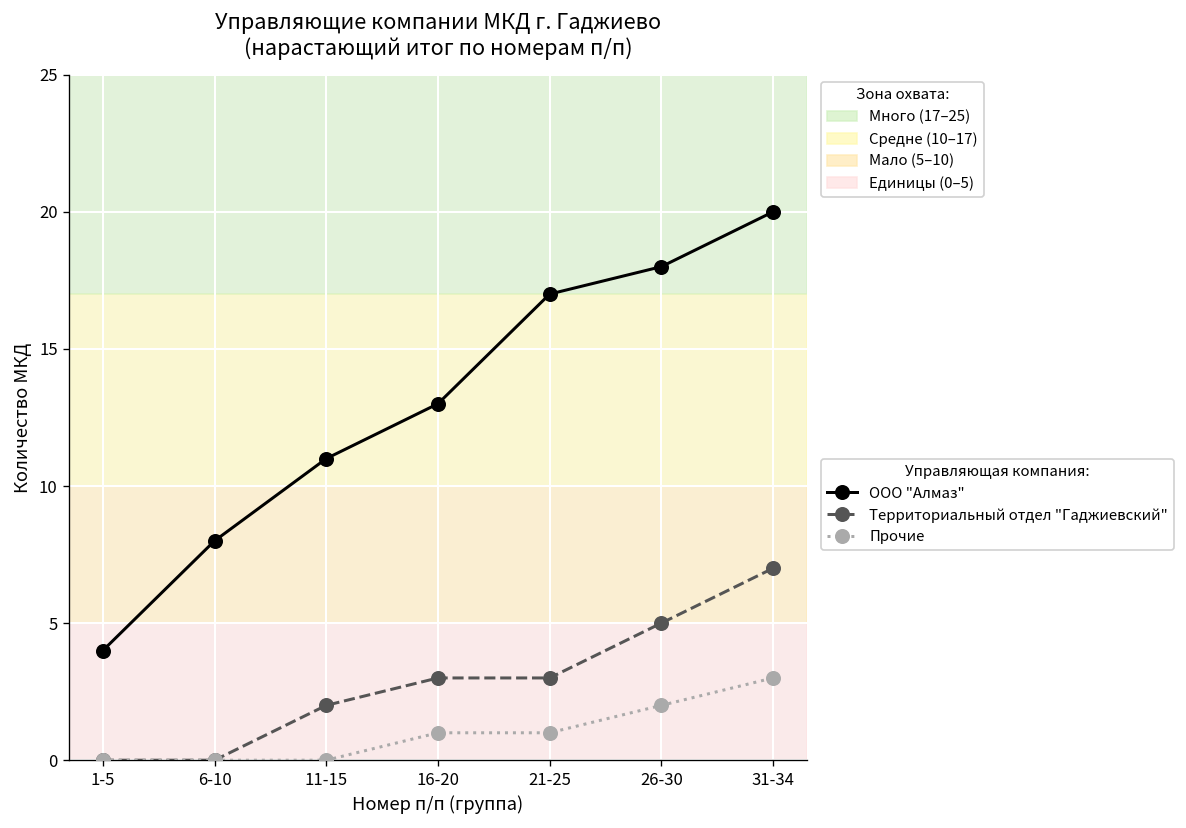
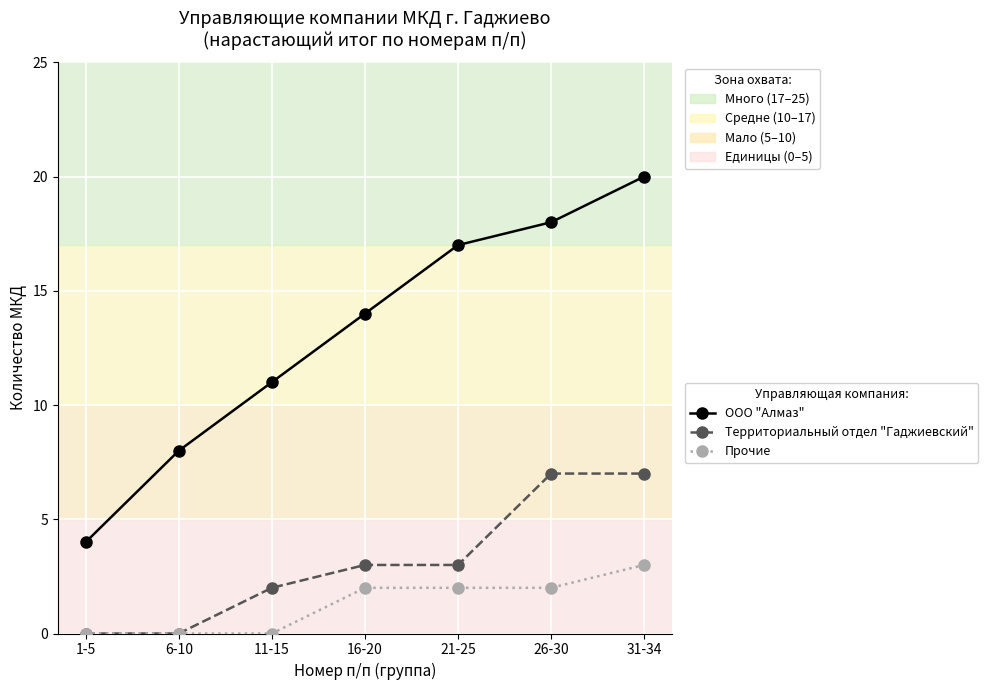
  {
    "ООО \"Алмаз\"": {
      "1-5": 4,
      "6-10": 8,
      "11-15": 11,
-     "16-20": 13,
+     "16-20": 14,
      "21-25": 17,
      "26-30": 18,
      "31-34": 20
    },
    "Территориальный отдел \"Гаджиевский\"": {
      "11-15": 2,
      "16-20": 3,
      "21-25": 3,
-     "26-30": 5,
+     "26-30": 7,
      "31-34": 7
    },
    "Прочие": {
      "11-15": 0,
-     "16-20": 1,
-     "21-25": 1,
+     "16-20": 2,
+     "21-25": 2,
      "26-30": 2,
      "31-34": 3
    }
  }
